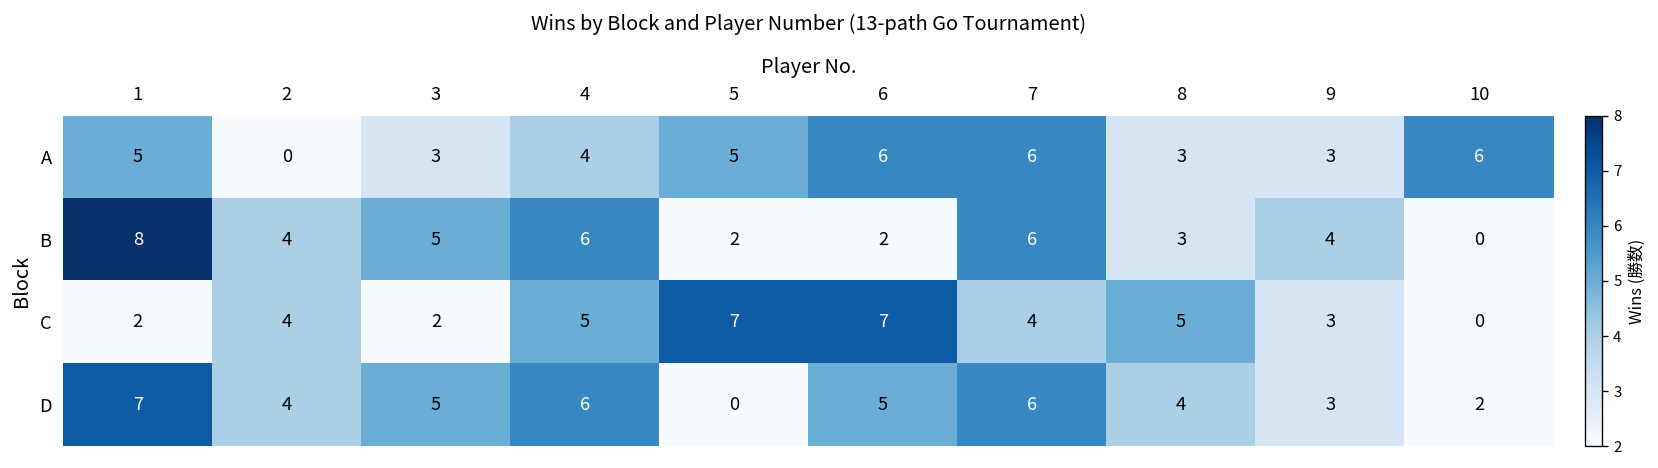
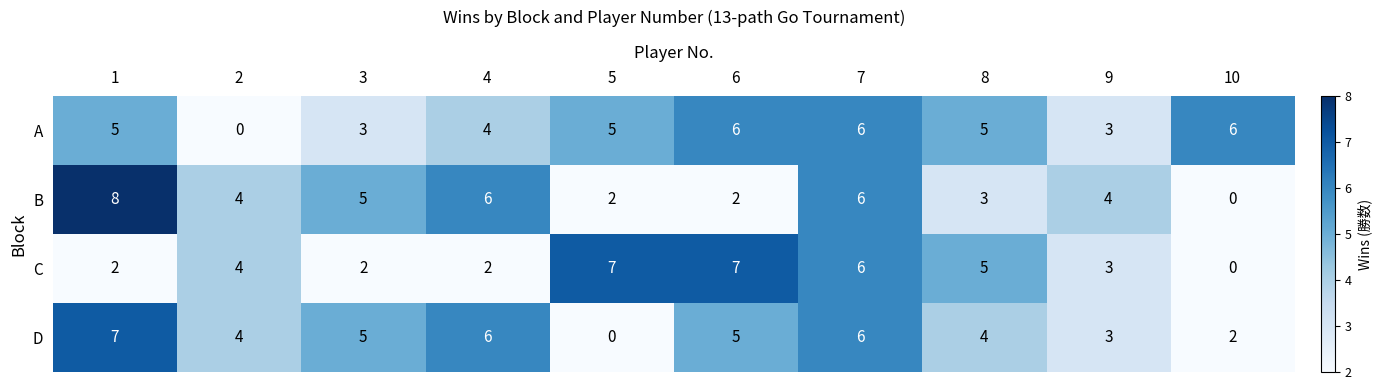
  {
    "A": {
      "1": 5,
      "2": 0,
      "3": 3,
      "4": 4,
      "5": 5,
      "6": 6,
      "7": 6,
-     "8": 3,
+     "8": 5,
      "9": 3,
      "10": 6
    },
    "B": {
      "1": 8,
      "2": 4,
      "3": 5,
      "4": 6,
      "5": 2,
      "6": 2,
      "7": 6,
      "8": 3,
      "9": 4,
      "10": 0
    },
    "C": {
      "1": 2,
      "2": 4,
      "3": 2,
-     "4": 5,
+     "4": 2,
      "5": 7,
      "6": 7,
-     "7": 4,
+     "7": 6,
      "8": 5,
      "9": 3,
      "10": 0
    },
    "D": {
      "1": 7,
      "2": 4,
      "3": 5,
      "4": 6,
      "5": 0,
      "6": 5,
      "7": 6,
      "8": 4,
      "9": 3,
      "10": 2
    }
  }
